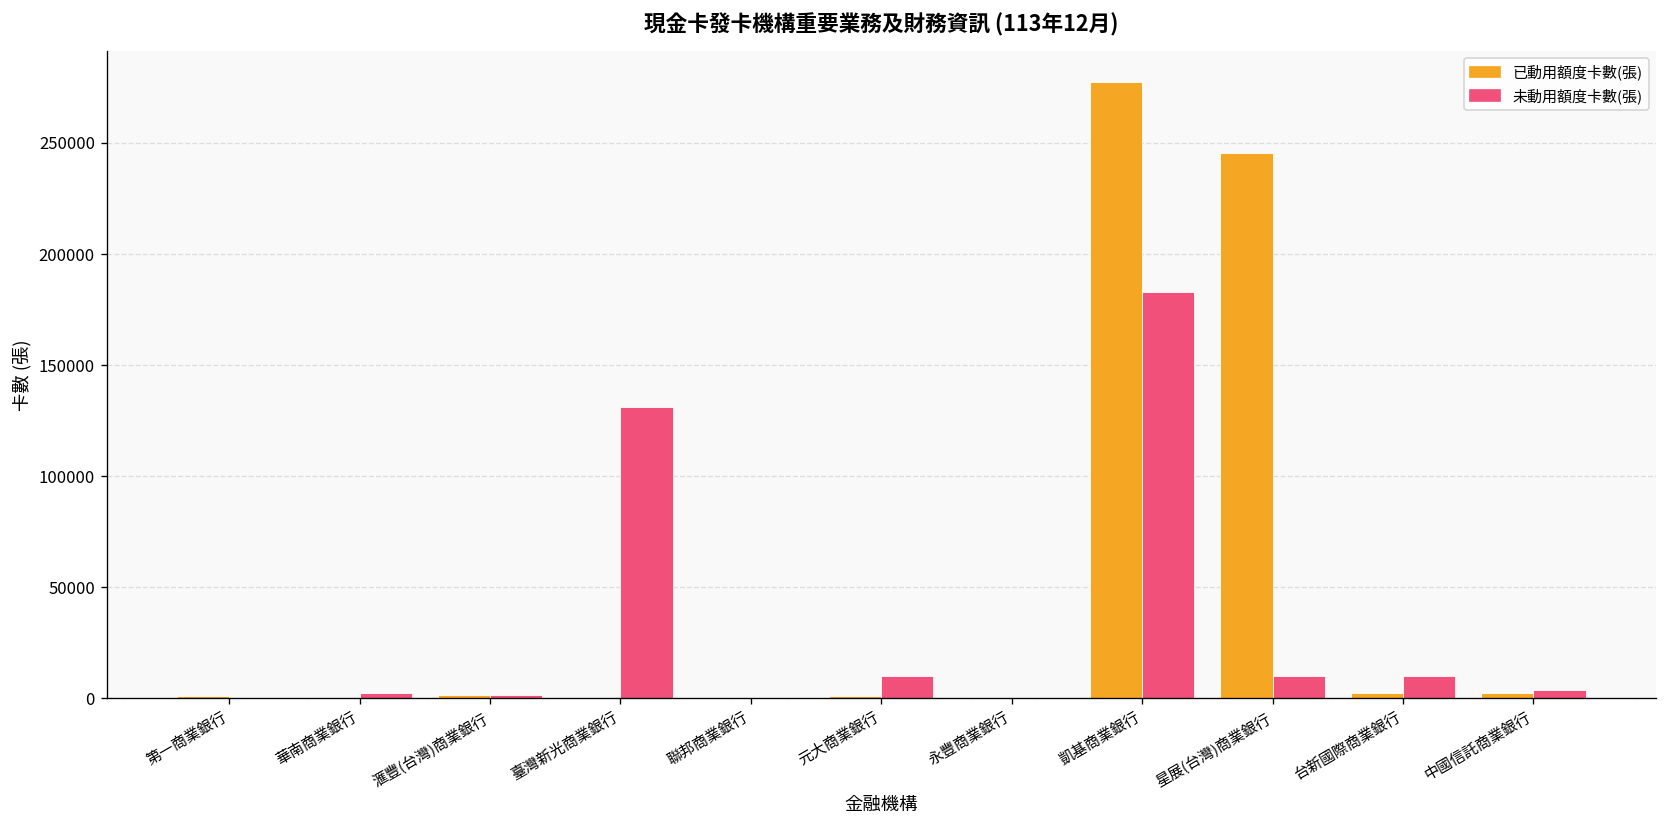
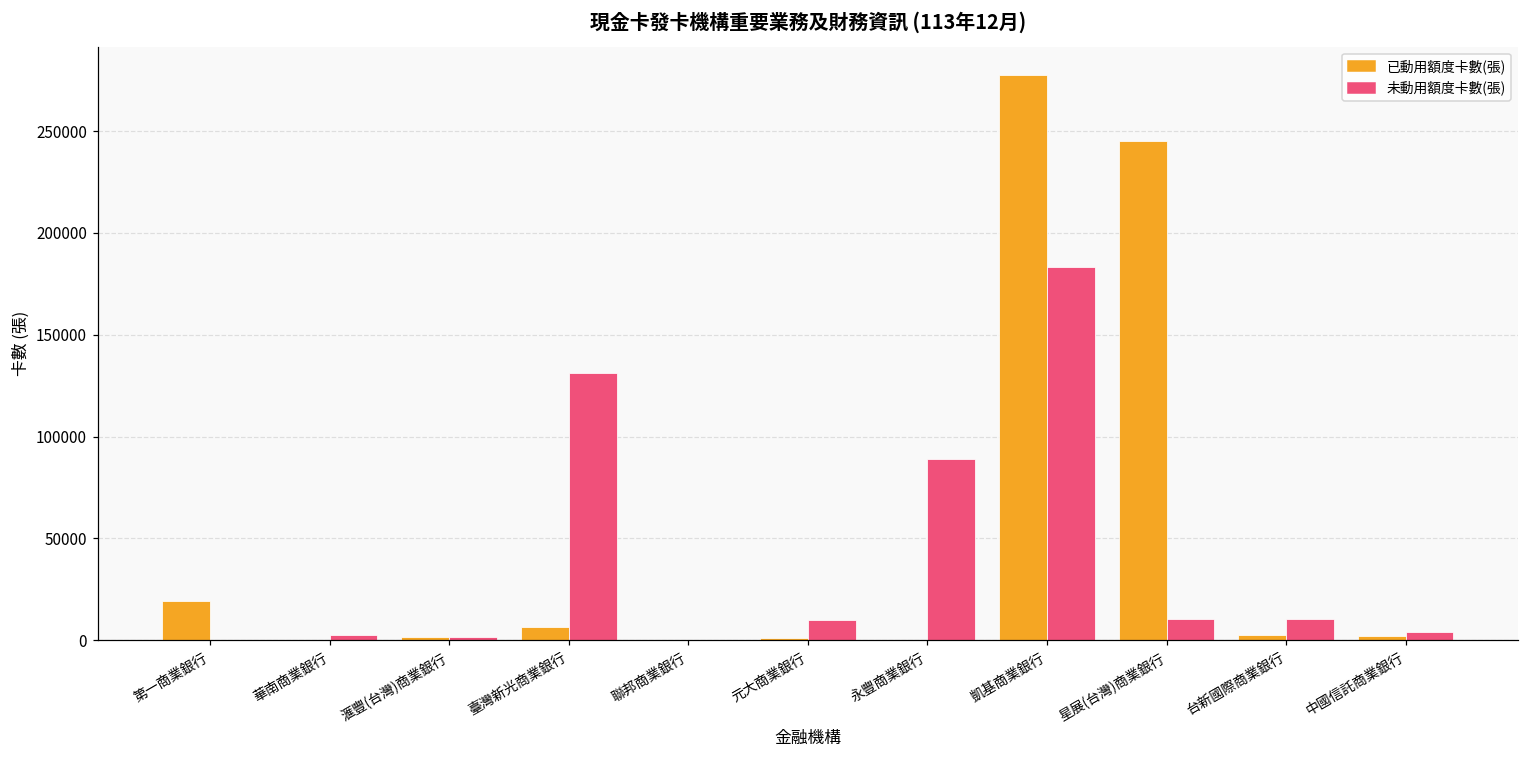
  {
    "已動用額度卡數(張)": {
-     "第一商業銀行": 1000,
+     "第一商業銀行": 19000,
      "滙豐(台灣)商業銀行": 1000,
-     "臺灣新光商業銀行": 0,
+     "臺灣新光商業銀行": 6000,
      "凱基商業銀行": 278000,
      "星展(台灣)商業銀行": 245000,
      "台新國際商業銀行": 3000,
      "中國信託商業銀行": 2000
    },
    "未動用額度卡數(張)": {
      "第一商業銀行": 0,
      "華南商業銀行": 2000,
      "滙豐(台灣)商業銀行": 2000,
      "臺灣新光商業銀行": 131000,
      "聯邦商業銀行": 0,
      "元大商業銀行": 10000,
-     "永豐商業銀行": 0,
+     "永豐商業銀行": 89000,
      "凱基商業銀行": 183000,
      "星展(台灣)商業銀行": 10000,
      "台新國際商業銀行": 10000,
      "中國信託商業銀行": 4000
    }
  }
